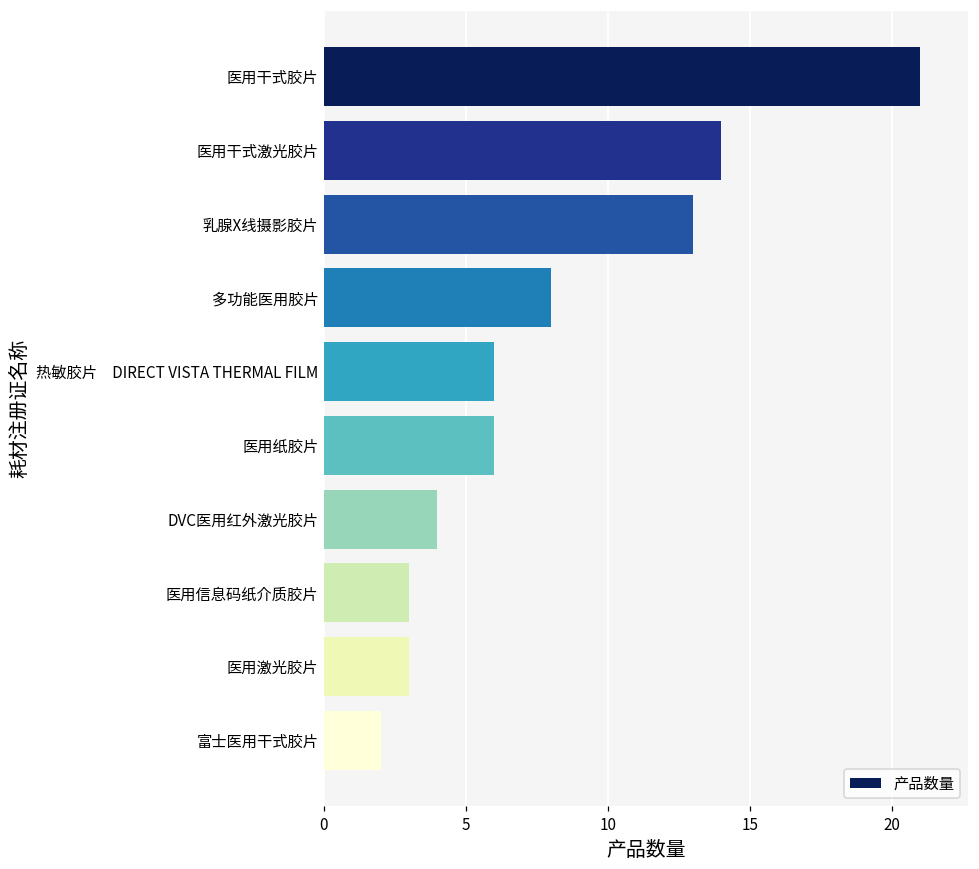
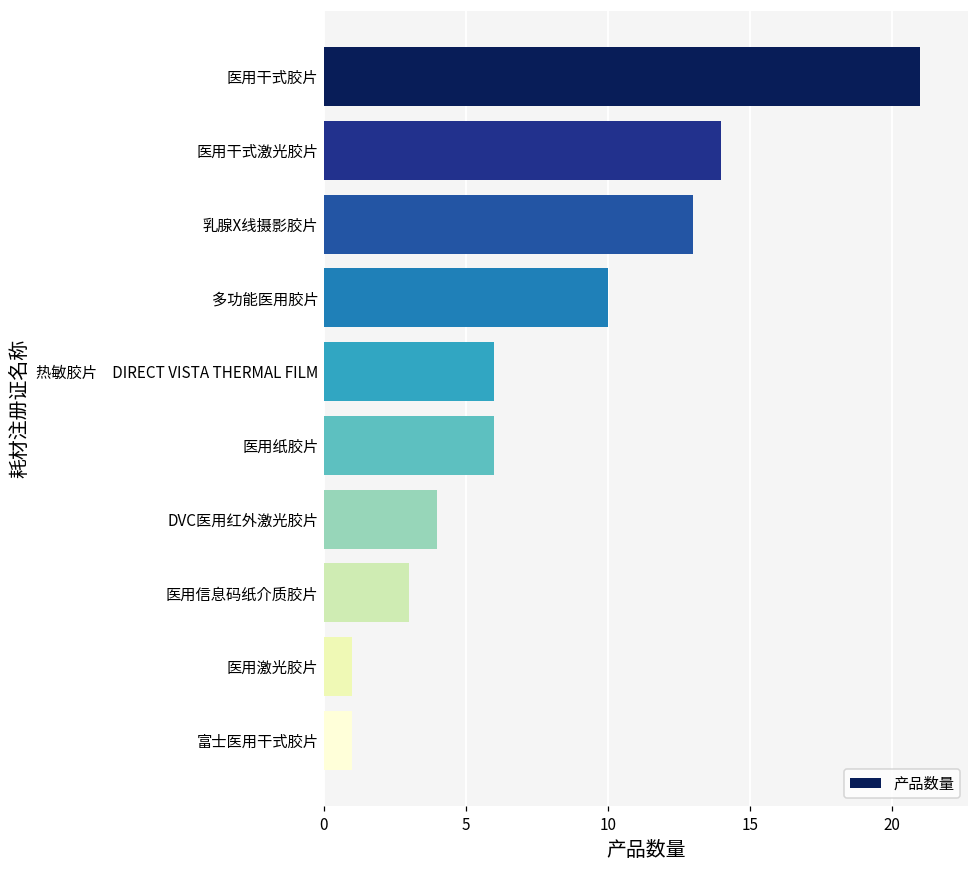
  {
    "医用干式胶片": 21,
    "医用干式激光胶片": 14,
    "乳腺X线摄影胶片": 13,
-   "多功能医用胶片": 8,
+   "多功能医用胶片": 10,
    "热敏胶片 DIRECT VISTA THERMAL FILM": 6,
    "医用纸胶片": 6,
    "DVC医用红外激光胶片": 4,
    "医用信息码纸介质胶片": 3,
-   "医用激光胶片": 3,
-   "富士医用干式胶片": 2
+   "医用激光胶片": 1,
+   "富士医用干式胶片": 1
  }
